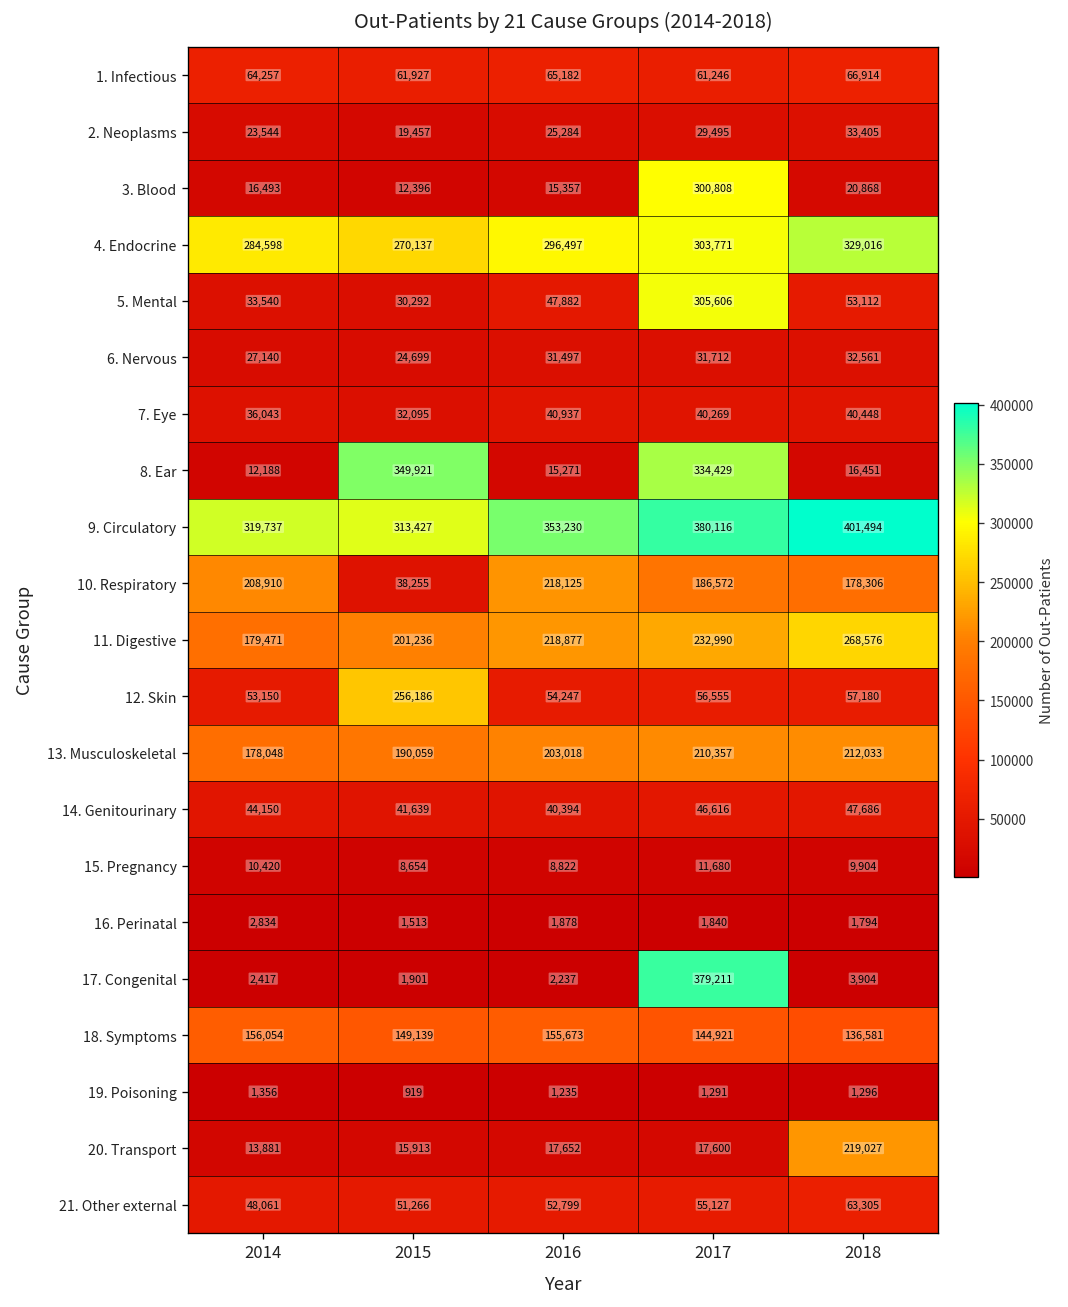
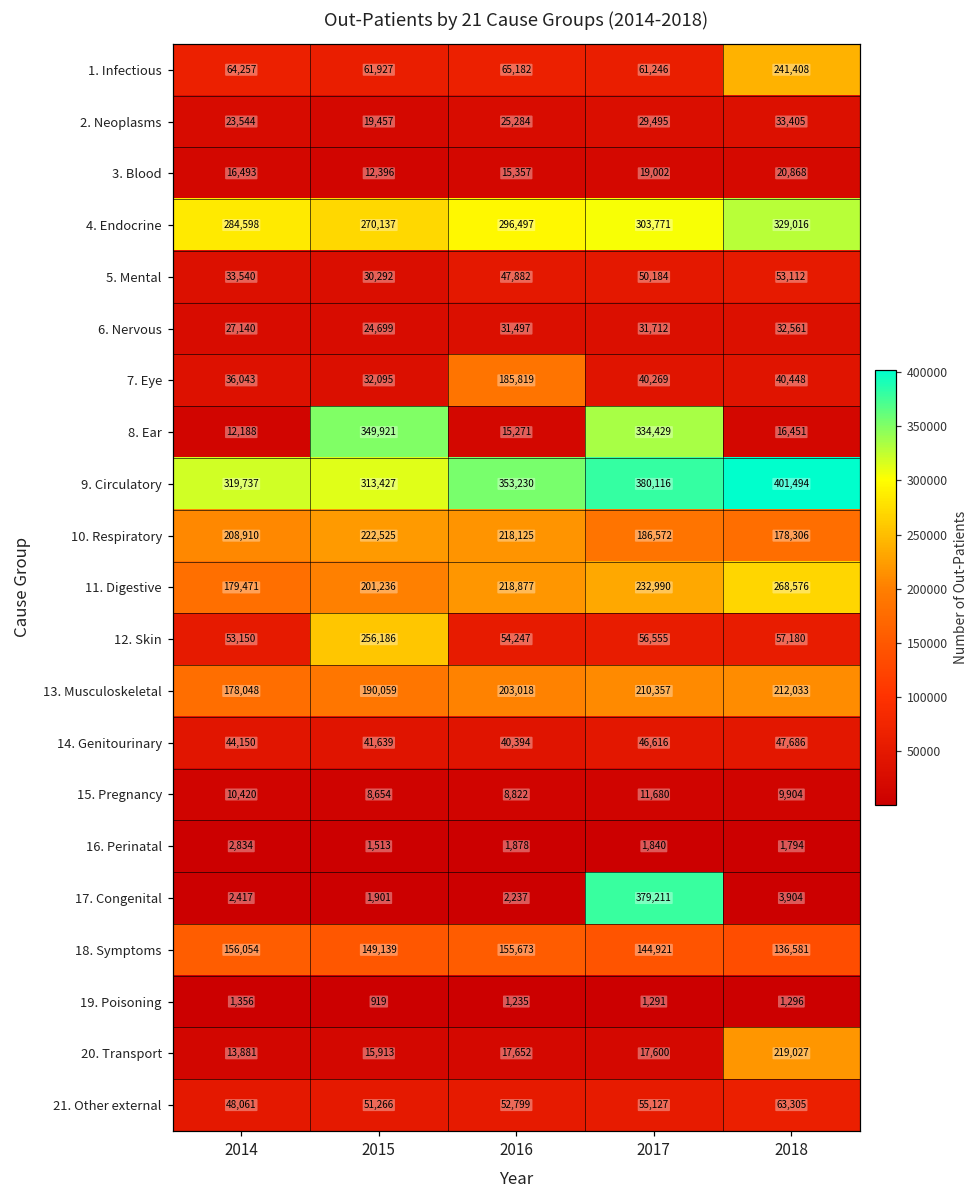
  {
    "1. Infectious": {
-     "2018": "66,914"
+     "2018": "241,408"
    },
    "3. Blood": {
-     "2017": "300,808"
+     "2017": "19,002"
    },
    "5. Mental": {
-     "2017": "305,606"
+     "2017": "50,184"
    },
    "7. Eye": {
-     "2016": "40,937"
+     "2016": "185,819"
    },
    "10. Respiratory": {
-     "2015": "38,255"
+     "2015": "222,525"
    }
  }
